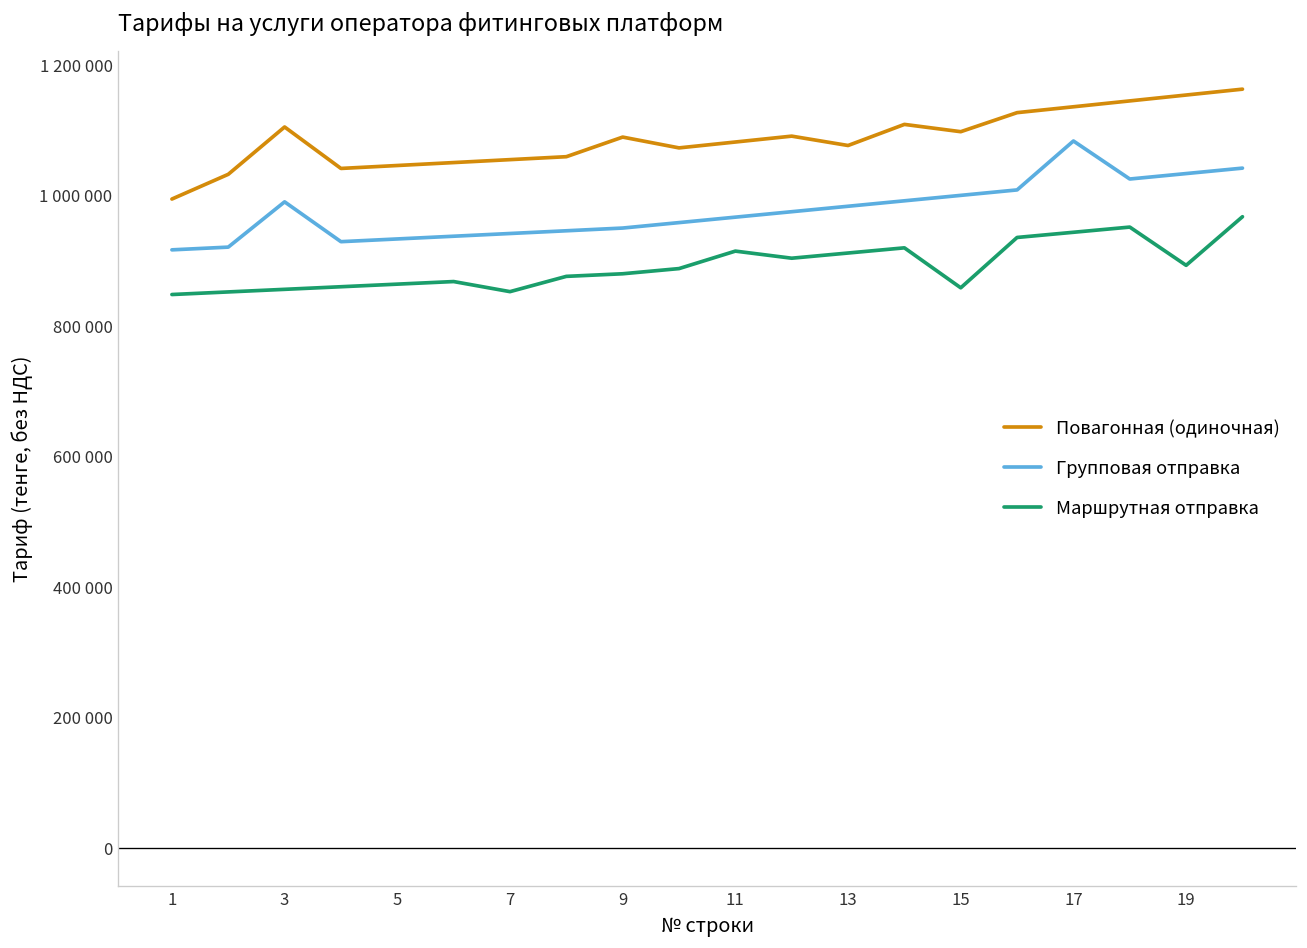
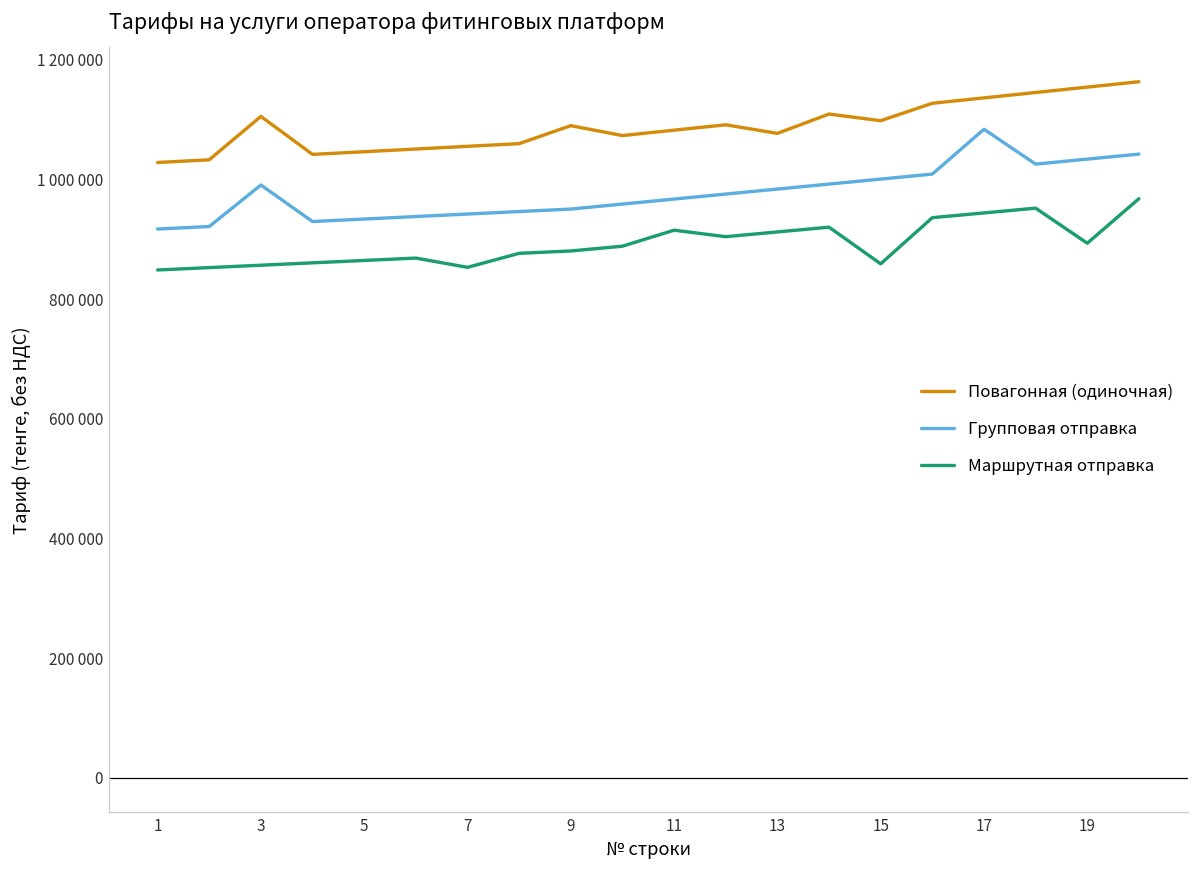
  {
    "Повагонная (одиночная)": {
-     "1": 1000000,
+     "1": 1030000,
      "3": 1110000,
      "5": 1050000,
      "7": 1060000,
      "9": 1090000,
      "11": 1080000,
      "13": 1080000,
      "15": 1100000,
      "17": 1140000,
      "19": 1150000
    },
    "Групповая отправка": {
      "1": 920000,
      "3": 990000,
      "5": 930000,
      "7": 940000,
      "9": 950000,
      "11": 970000,
      "13": 980000,
      "15": 1000000,
      "17": 1080000,
      "19": 1030000
    },
    "Маршрутная отправка": {
      "1": 850000,
      "3": 860000,
      "5": 860000,
      "7": 850000,
      "9": 880000,
      "11": 920000,
      "13": 910000,
      "15": 860000,
      "17": 940000,
      "19": 890000
    }
  }
